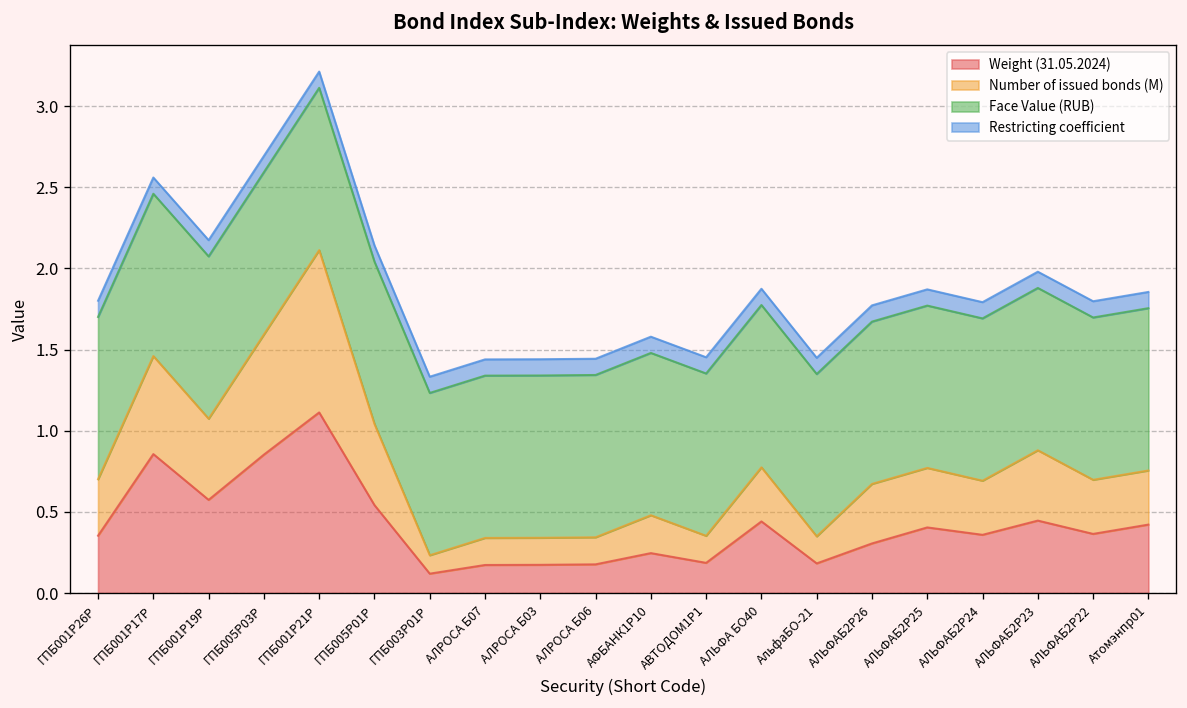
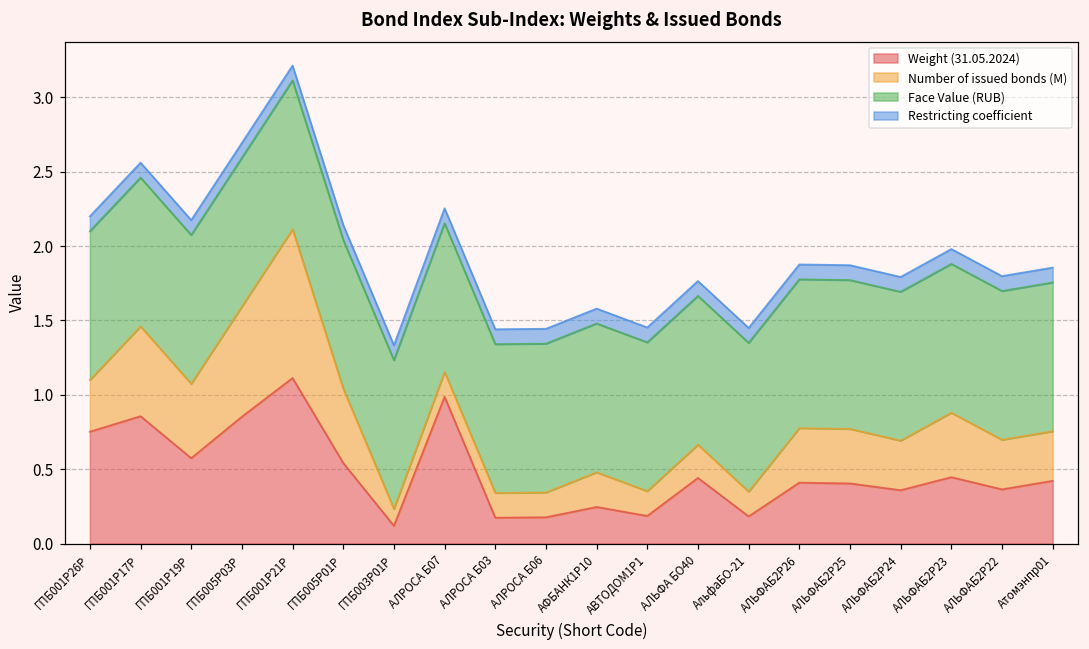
  {
    "Weight (31.05.2024)": {
-     "ГПБ001P26P": 0.35,
+     "ГПБ001P26P": 0.75,
      "ГПБ001P17P": 0.86,
      "ГПБ001P19P": 0.57,
      "ГПБ005P03P": 0.85,
      "ГПБ001P21P": 1.11,
      "ГПБ005P01P": 0.54,
      "ГПБ003P01P": 0.12,
-     "АЛРОСА Б07": 0.17,
+     "АЛРОСА Б07": 0.99,
      "АЛРОСА Б03": 0.17,
      "АЛРОСА Б06": 0.18,
      "АФБАНК1Р10": 0.25,
      "АВТОДОМ1Р1": 0.19,
      "АЛЬФА БО40": 0.44,
      "АльфаБО-21": 0.18,
-     "АЛЬФАБ2Р26": 0.31,
+     "АЛЬФАБ2Р26": 0.41,
      "АЛЬФАБ2Р25": 0.40,
      "АЛЬФАБ2Р24": 0.36,
      "АЛЬФАБ2Р23": 0.45,
      "АЛЬФАБ2Р22": 0.36,
      "Атомэнпр01": 0.42
    },
    "Number of issued bonds (M)": {
      "ГПБ001P26P": 0.35,
      "ГПБ001P17P": 0.60,
      "ГПБ001P19P": 0.50,
      "ГПБ005P03P": 0.74,
      "ГПБ001P21P": 1.00,
      "ГПБ005P01P": 0.50,
      "ГПБ003P01P": 0.11,
      "АЛРОСА Б07": 0.17,
      "АЛРОСА Б03": 0.17,
      "АЛРОСА Б06": 0.17,
      "АФБАНК1Р10": 0.23,
      "АВТОДОМ1Р1": 0.17,
-     "АЛЬФА БО40": 0.33,
+     "АЛЬФА БО40": 0.22,
      "АльфаБО-21": 0.17,
      "АЛЬФАБ2Р26": 0.37,
      "АЛЬФАБ2Р25": 0.37,
      "АЛЬФАБ2Р24": 0.33,
      "АЛЬФАБ2Р23": 0.43,
      "АЛЬФАБ2Р22": 0.33,
      "Атомэнпр01": 0.33
    },
    "Face Value (RUB)": {
      "ГПБ001P26P": 1.00,
      "ГПБ001P17P": 1.00,
      "ГПБ001P19P": 1.00,
      "ГПБ005P03P": 1.00,
      "ГПБ001P21P": 1.00,
      "ГПБ005P01P": 1.00,
      "ГПБ003P01P": 1.00,
      "АЛРОСА Б07": 1.00,
      "АЛРОСА Б03": 1.00,
      "АЛРОСА Б06": 1.00,
      "АФБАНК1Р10": 1.00,
      "АВТОДОМ1Р1": 1.00,
      "АЛЬФА БО40": 1.00,
      "АльфаБО-21": 1.00,
      "АЛЬФАБ2Р26": 1.00,
      "АЛЬФАБ2Р25": 1.00,
      "АЛЬФАБ2Р24": 1.00,
      "АЛЬФАБ2Р23": 1.00,
      "АЛЬФАБ2Р22": 1.00,
      "Атомэнпр01": 1.00
    },
    "Restricting coefficient": {
      "ГПБ001P26P": 0.10,
      "ГПБ001P17P": 0.10,
      "ГПБ001P19P": 0.10,
      "ГПБ005P03P": 0.10,
      "ГПБ001P21P": 0.10,
      "ГПБ005P01P": 0.10,
      "ГПБ003P01P": 0.10,
      "АЛРОСА Б07": 0.10,
      "АЛРОСА Б03": 0.10,
      "АЛРОСА Б06": 0.10,
      "АФБАНК1Р10": 0.10,
      "АВТОДОМ1Р1": 0.10,
      "АЛЬФА БО40": 0.10,
      "АльфаБО-21": 0.10,
      "АЛЬФАБ2Р26": 0.10,
      "АЛЬФАБ2Р25": 0.10,
      "АЛЬФАБ2Р24": 0.10,
      "АЛЬФАБ2Р23": 0.10,
      "АЛЬФАБ2Р22": 0.10,
      "Атомэнпр01": 0.10
    }
  }
